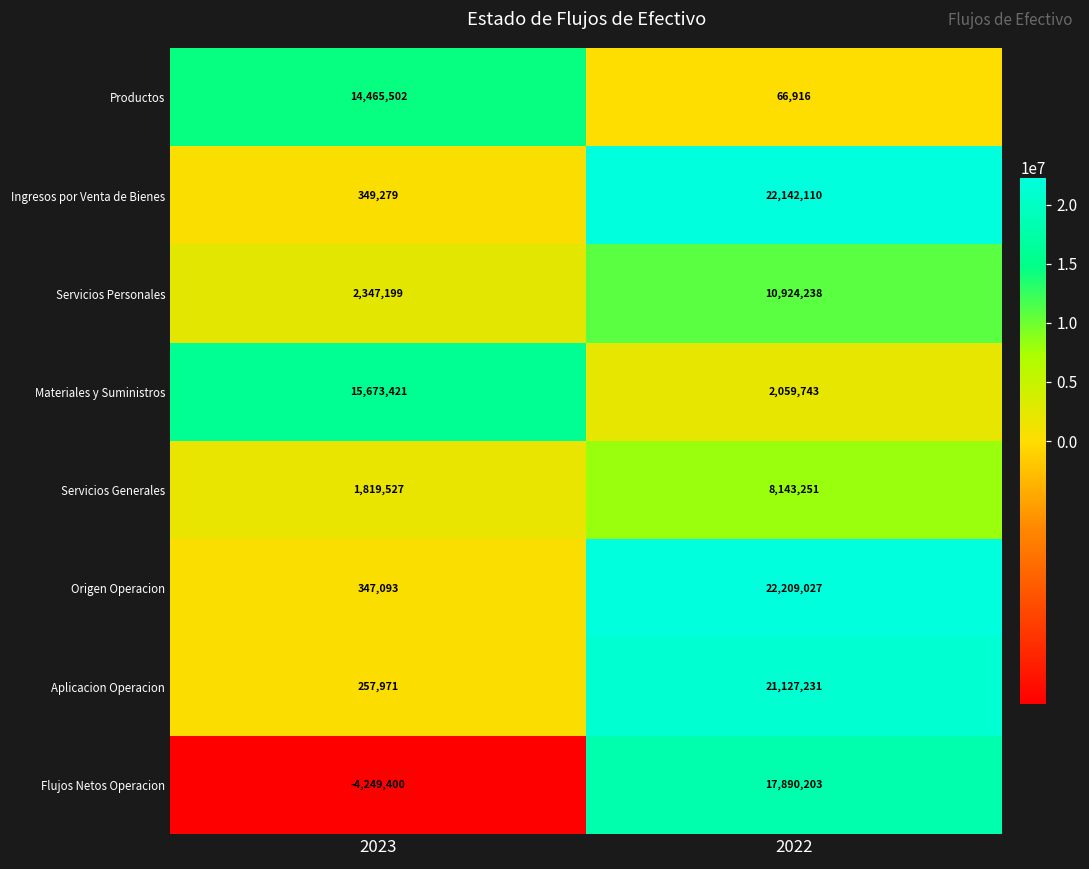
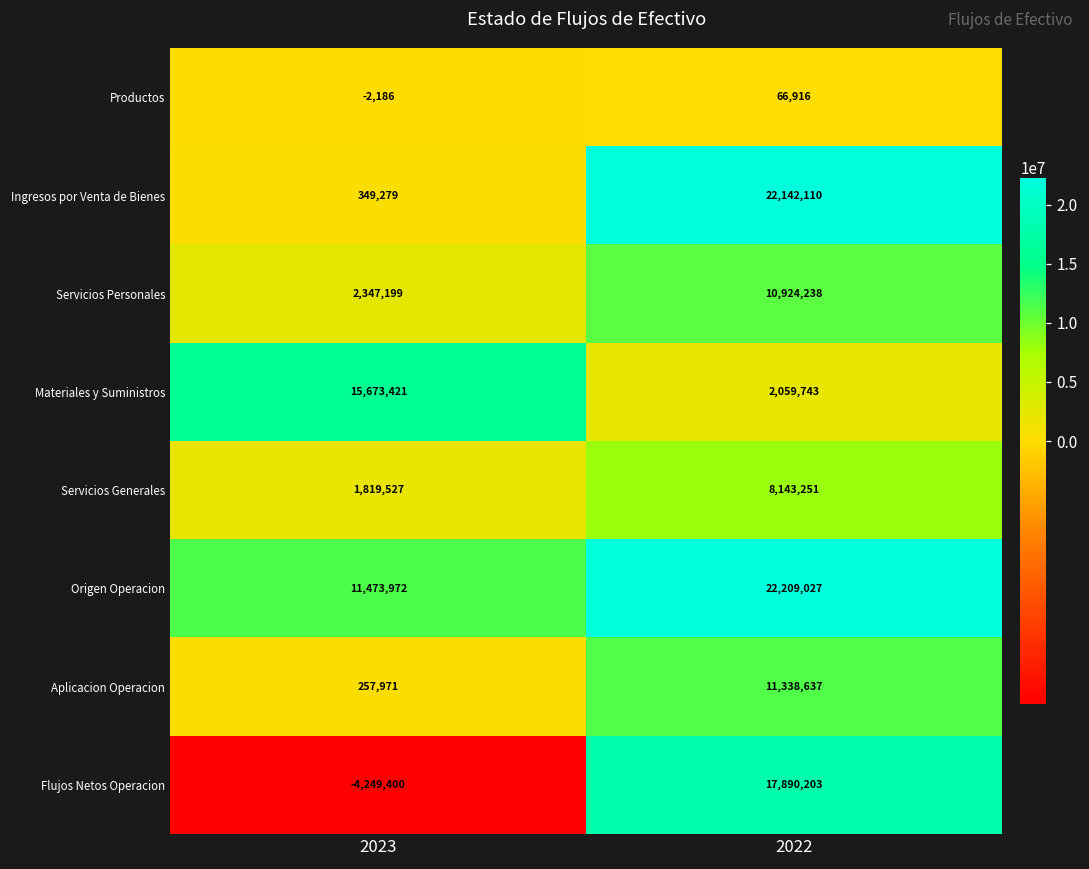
  {
    "Productos": {
-     "2023": "14,465,502",
+     "2023": "-2,186",
      "2022": "66,916"
    },
    "Ingresos por Venta de Bienes": {
      "2023": "349,279",
      "2022": "22,142,110"
    },
    "Servicios Personales": {
      "2023": "2,347,199",
      "2022": "10,924,238"
    },
    "Materiales y Suministros": {
      "2023": "15,673,421",
      "2022": "2,059,743"
    },
    "Servicios Generales": {
      "2023": "1,819,527",
      "2022": "8,143,251"
    },
    "Origen Operacion": {
-     "2023": "347,093",
+     "2023": "11,473,972",
      "2022": "22,209,027"
    },
    "Aplicacion Operacion": {
      "2023": "257,971",
-     "2022": "21,127,231"
+     "2022": "11,338,637"
    },
    "Flujos Netos Operacion": {
      "2023": "-4,249,400",
      "2022": "17,890,203"
    }
  }
